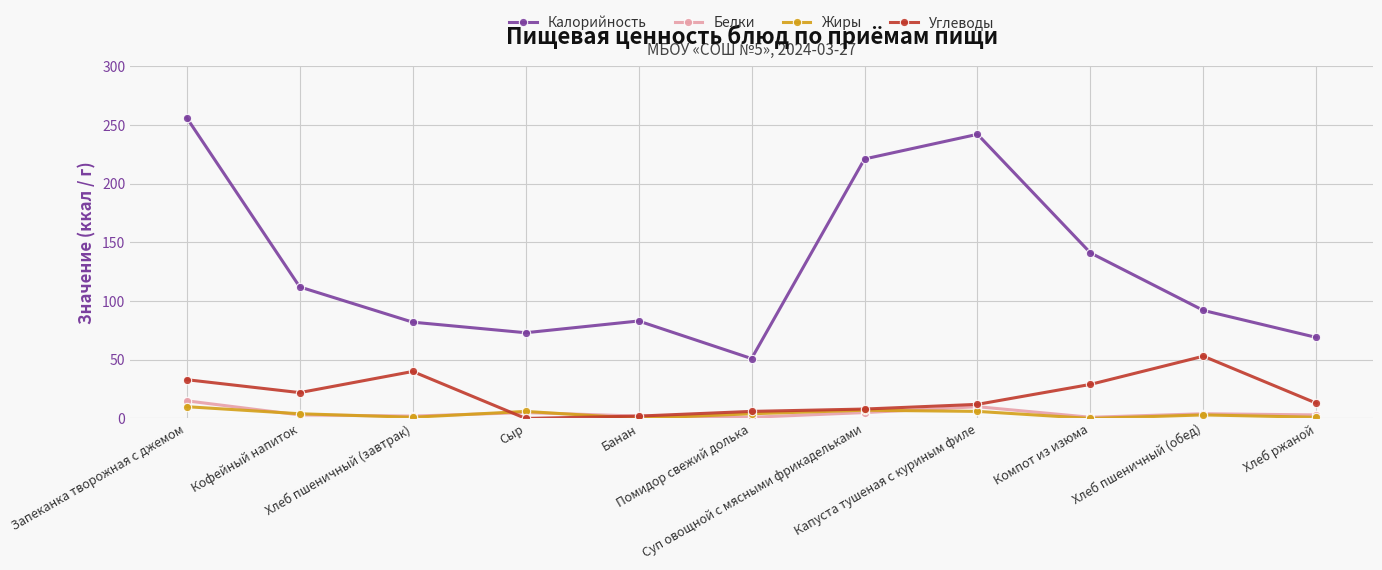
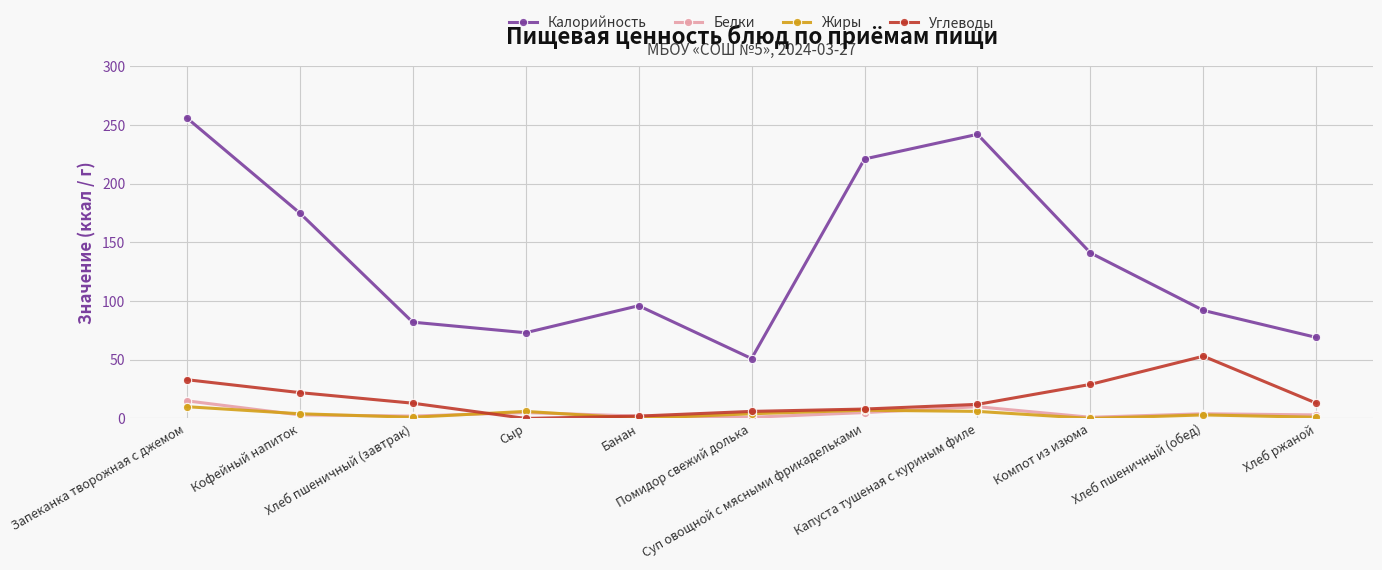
  {
    "Калорийность": {
      "Запеканка творожная с джемом": 256,
-     "Кофейный напиток": 112,
+     "Кофейный напиток": 175,
      "Хлеб пшеничный (завтрак)": 82,
      "Сыр": 73,
-     "Банан": 83,
+     "Банан": 96,
      "Помидор свежий долька": 51,
      "Суп овощной с мясными фрикадельками": 221,
      "Капуста тушеная с куриным филе": 242,
      "Компот из изюма": 141,
      "Хлеб пшеничный (обед)": 92,
      "Хлеб ржаной": 69
    },
    "Белки": {
      "Запеканка творожная с джемом": 15,
      "Помидор свежий долька": 1
    },
    "Жиры": {
      "Запеканка творожная с джемом": 10,
      "Капуста тушеная с куриным филе": 6
    },
    "Углеводы": {
      "Запеканка творожная с джемом": 33,
      "Кофейный напиток": 22,
-     "Хлеб пшеничный (завтрак)": 40,
+     "Хлеб пшеничный (завтрак)": 13,
      "Сыр": 0,
      "Компот из изюма": 29,
      "Хлеб пшеничный (обед)": 53,
      "Хлеб ржаной": 13
    }
  }
